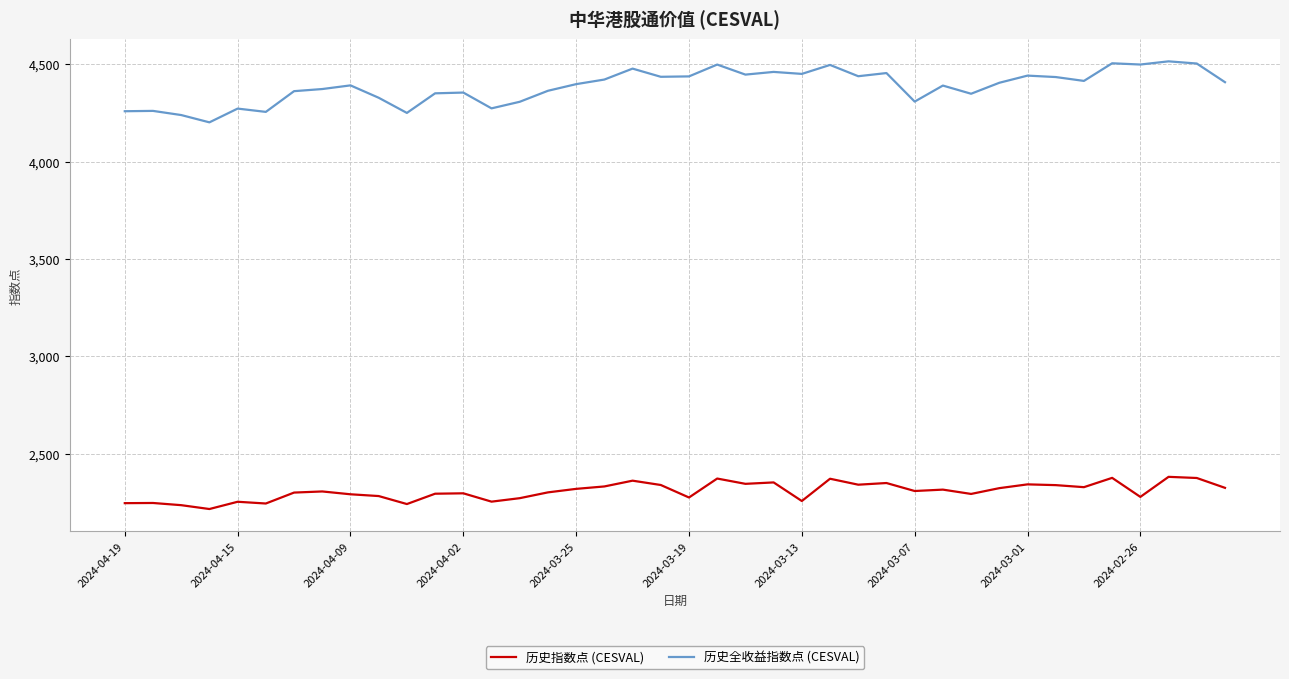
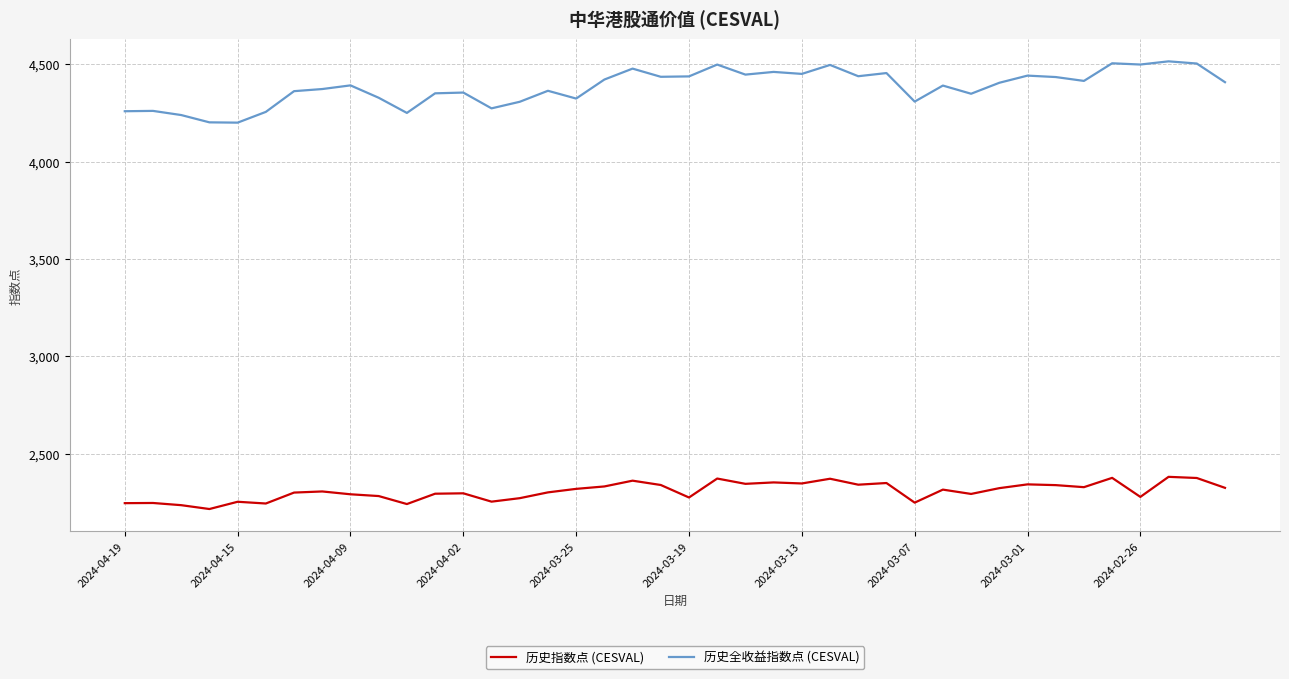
  {
    "历史指数点 (CESVAL)": {
      "2024-04-19": "2,250",
      "2024-04-15": "2,250",
      "2024-04-09": "2,290",
      "2024-04-02": "2,300",
      "2024-03-25": "2,320",
      "2024-03-19": "2,280",
-     "2024-03-13": "2,260",
-     "2024-03-07": "2,310",
+     "2024-03-13": "2,350",
+     "2024-03-07": "2,250",
      "2024-03-01": "2,340",
      "2024-02-26": "2,280"
    },
    "历史全收益指数点 (CESVAL)": {
      "2024-04-19": "4,260",
-     "2024-04-15": "4,270",
+     "2024-04-15": "4,200",
      "2024-04-09": "4,390",
      "2024-04-02": "4,350",
-     "2024-03-25": "4,400",
+     "2024-03-25": "4,320",
      "2024-03-19": "4,440",
      "2024-03-13": "4,450",
      "2024-03-07": "4,310",
      "2024-03-01": "4,440",
      "2024-02-26": "4,500"
    }
  }
